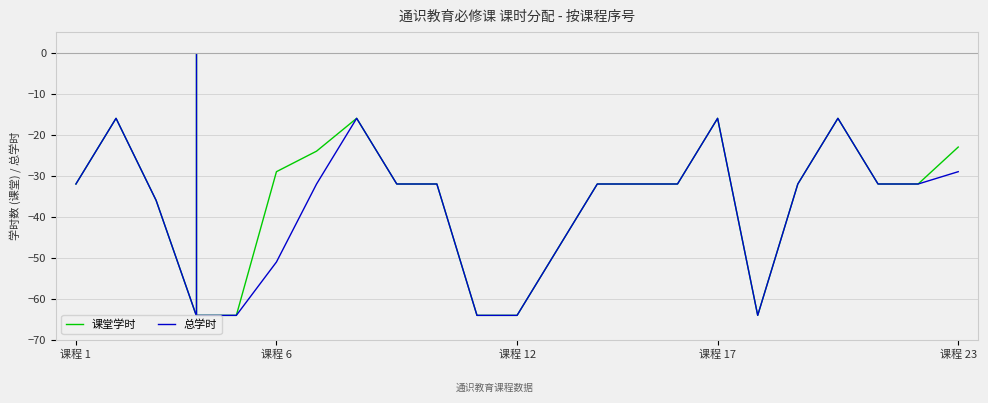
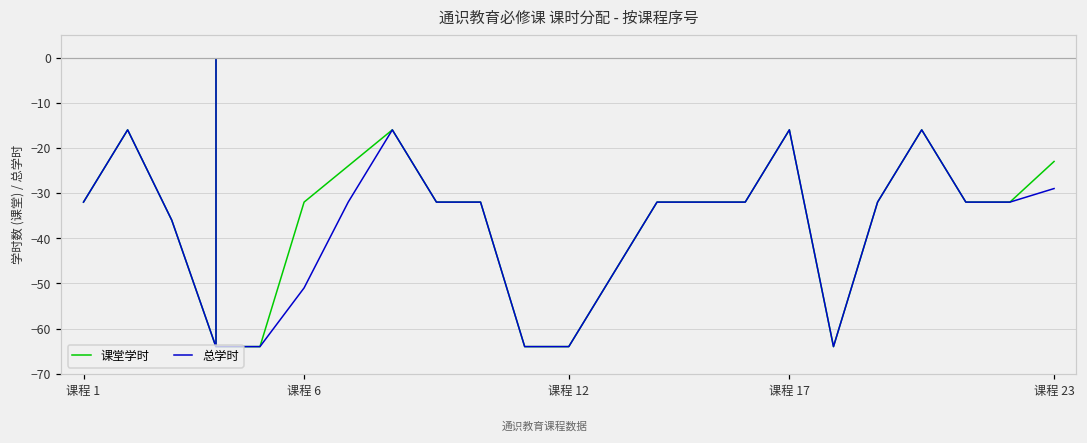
  {
    "课堂学时": {
-     "课程 6": -29,
+     "课程 6": -32,
      "课程 23": -23
    },
    "总学时": {
      "课程 6": -51,
      "课程 23": -29
    }
  }
